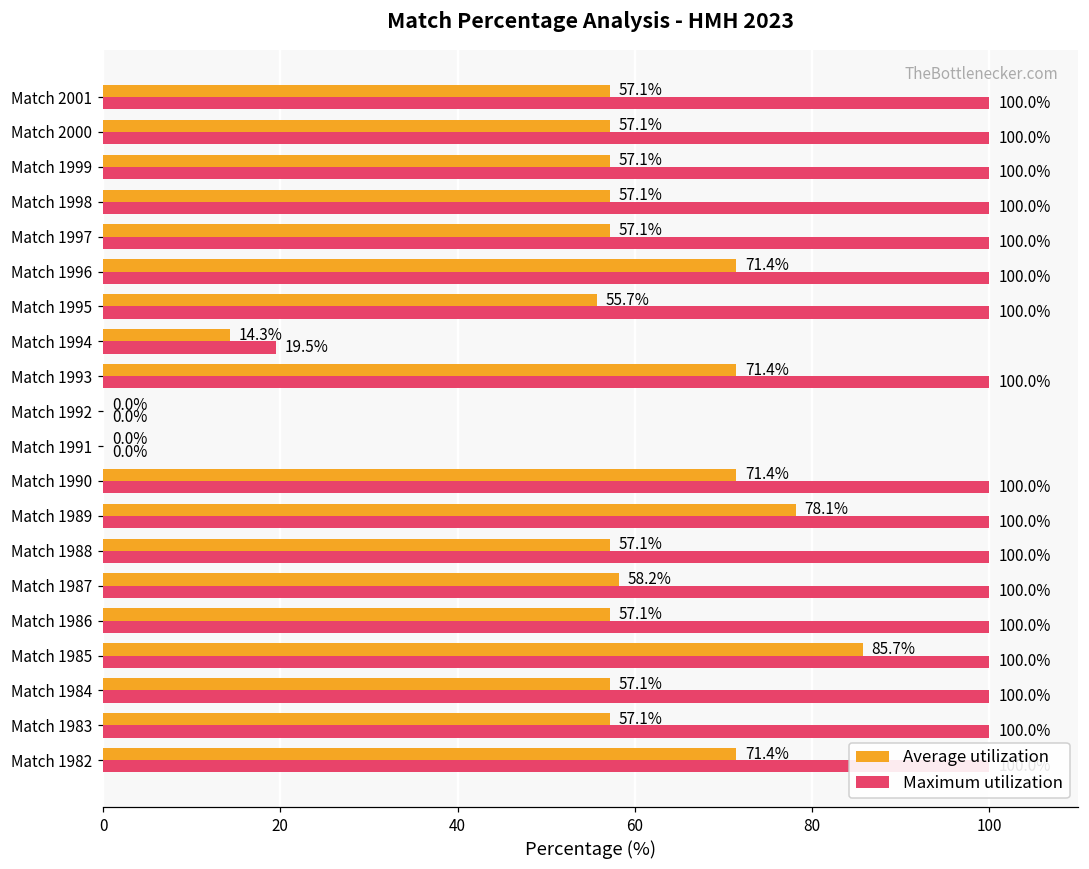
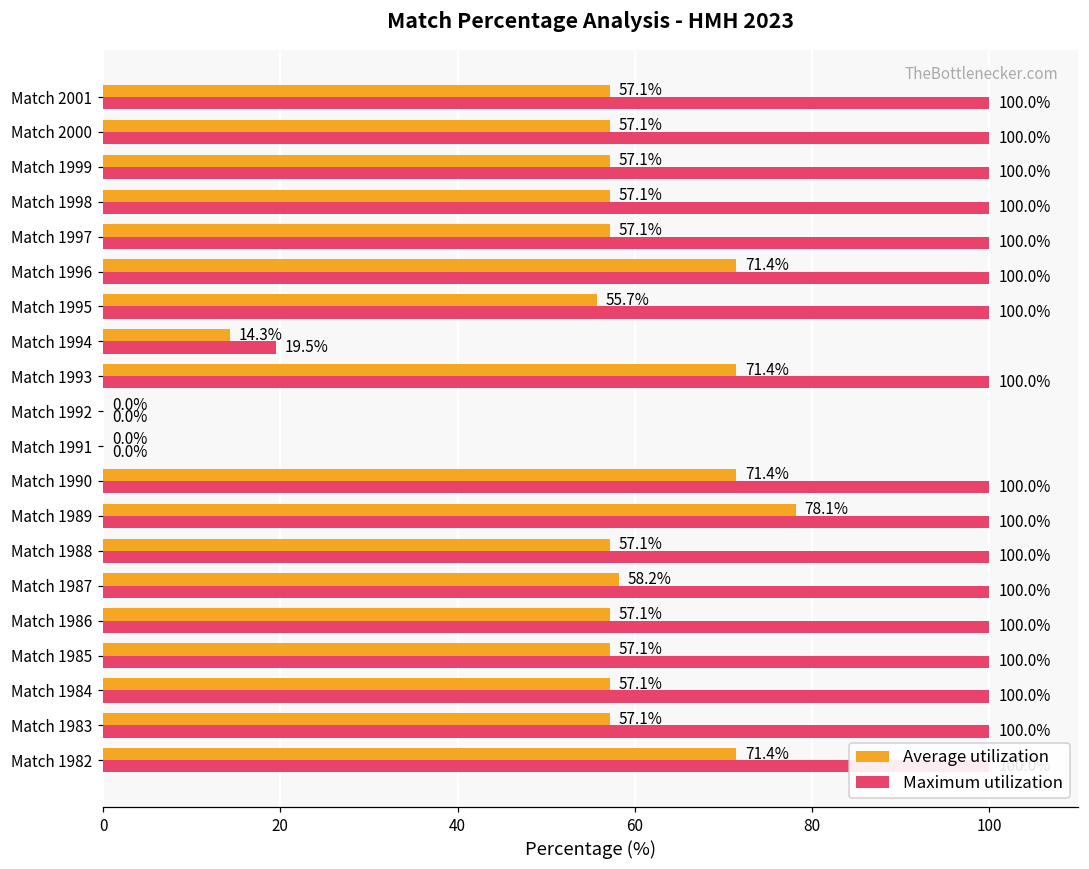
  {
    "Average utilization": {
      "Match 2001": "57.1%",
      "Match 2000": "57.1%",
      "Match 1999": "57.1%",
      "Match 1998": "57.1%",
      "Match 1997": "57.1%",
      "Match 1996": "71.4%",
      "Match 1995": "55.7%",
      "Match 1994": "14.3%",
      "Match 1993": "71.4%",
      "Match 1990": "71.4%",
      "Match 1989": "78.1%",
      "Match 1988": "57.1%",
      "Match 1987": "58.2%",
      "Match 1986": "57.1%",
-     "Match 1985": "85.7%",
+     "Match 1985": "57.1%",
      "Match 1984": "57.1%",
      "Match 1983": "57.1%",
      "Match 1982": "71.4%"
    },
    "Maximum utilization": {
      "Match 2001": "100.0%",
      "Match 2000": "100.0%",
      "Match 1999": "100.0%",
      "Match 1998": "100.0%",
      "Match 1997": "100.0%",
      "Match 1996": "100.0%",
      "Match 1995": "100.0%",
      "Match 1994": "19.5%",
      "Match 1993": "100.0%",
      "Match 1990": "100.0%",
      "Match 1989": "100.0%",
      "Match 1988": "100.0%",
      "Match 1987": "100.0%",
      "Match 1986": "100.0%",
      "Match 1985": "100.0%",
      "Match 1984": "100.0%",
      "Match 1983": "100.0%"
    }
  }
